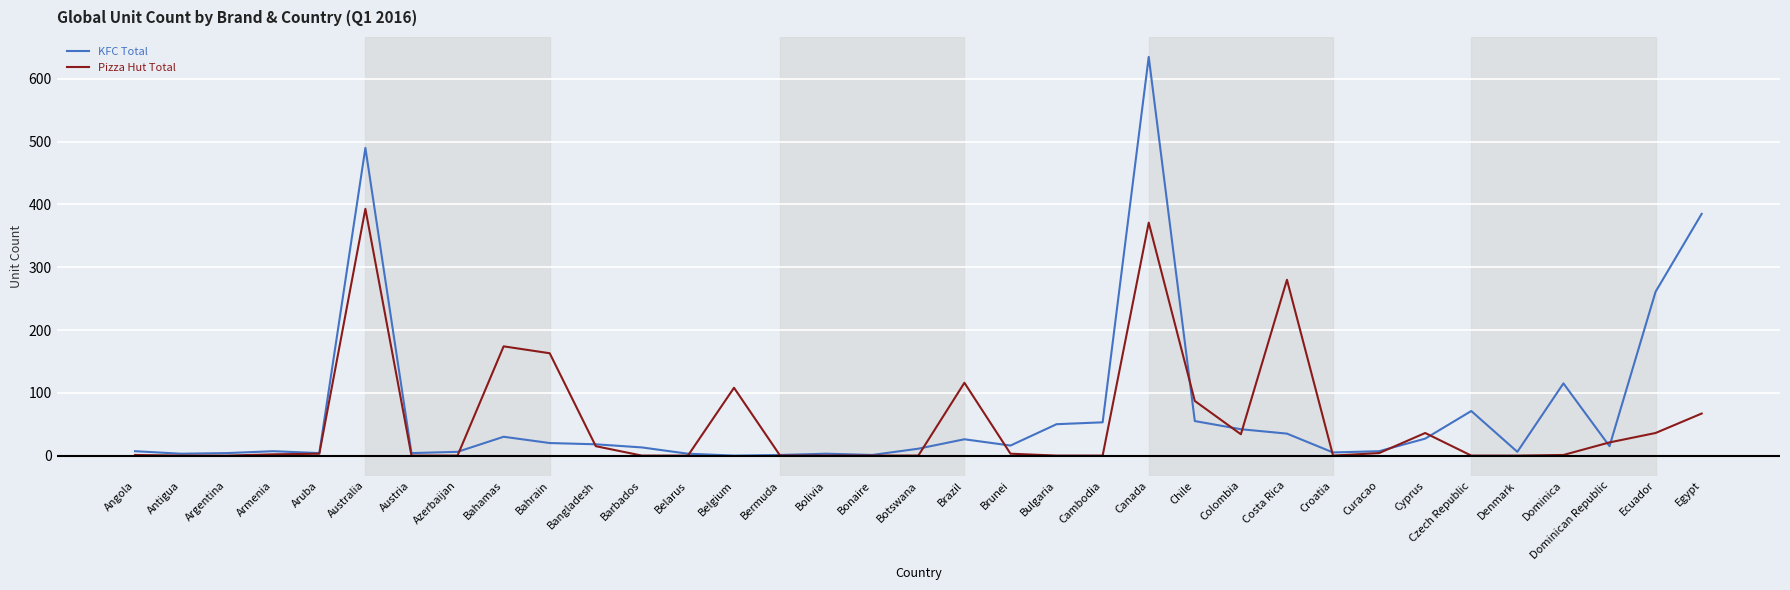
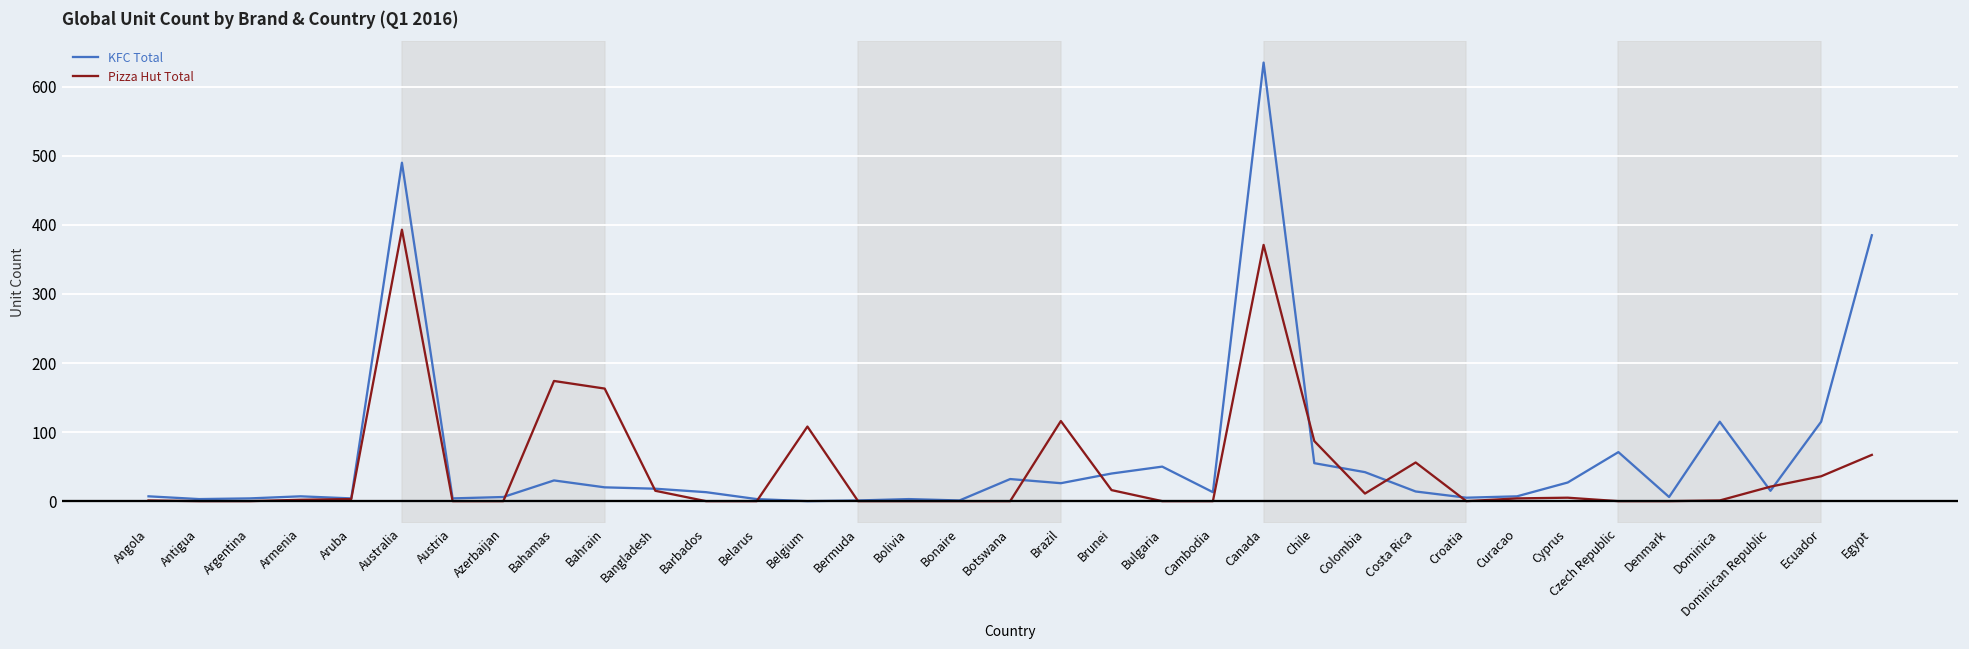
  {
    "KFC Total": {
      "Angola": 10,
      "Armenia": 10,
      "Australia": 490,
      "Azerbaijan": 10,
      "Bahamas": 30,
      "Bahrain": 20,
      "Barbados": 10,
      "Belgium": 0,
-     "Botswana": 10,
+     "Botswana": 30,
      "Brazil": 30,
-     "Brunei": 20,
+     "Brunei": 40,
      "Bulgaria": 50,
-     "Cambodia": 50,
+     "Cambodia": 10,
      "Canada": 640,
      "Chile": 60,
      "Colombia": 40,
-     "Costa Rica": 40,
+     "Costa Rica": 10,
      "Croatia": 10,
      "Cyprus": 30,
      "Czech Republic": 70,
      "Denmark": 10,
      "Dominica": 120,
      "Dominican Republic": 20,
-     "Ecuador": 260,
+     "Ecuador": 120,
      "Egypt": 390
    },
    "Pizza Hut Total": {
      "Angola": 0,
      "Armenia": 0,
      "Australia": 390,
      "Azerbaijan": 0,
      "Bahamas": 170,
      "Bahrain": 160,
      "Barbados": 0,
      "Belgium": 110,
      "Botswana": 0,
      "Brazil": 120,
-     "Brunei": 0,
+     "Brunei": 20,
      "Bulgaria": 0,
      "Cambodia": 0,
      "Canada": 370,
      "Chile": 90,
-     "Colombia": 30,
-     "Costa Rica": 280,
+     "Colombia": 10,
+     "Costa Rica": 60,
      "Croatia": 0,
-     "Cyprus": 40,
+     "Cyprus": 10,
      "Czech Republic": 0,
      "Denmark": 0,
      "Dominica": 0,
      "Dominican Republic": 20,
      "Ecuador": 40,
      "Egypt": 70
    }
  }
